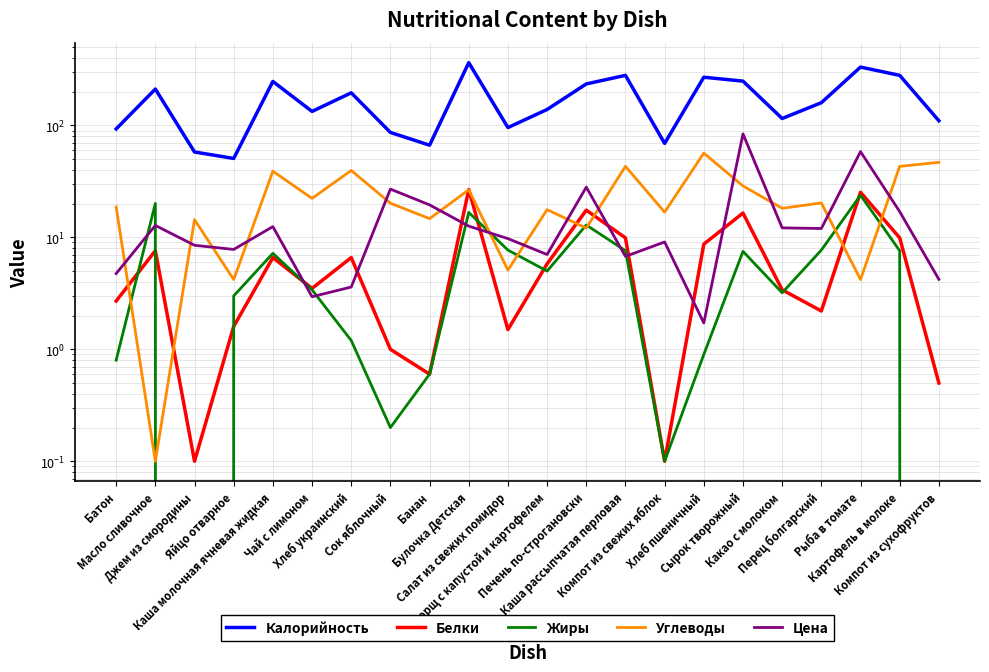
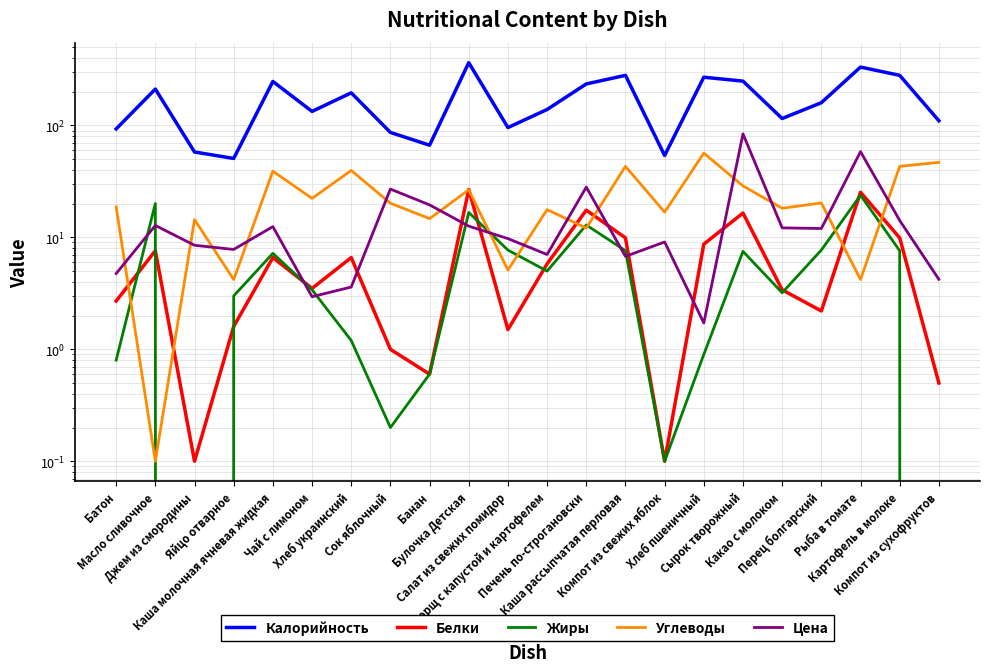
  {
    "Калорийность": {
      "Батон": 90,
      "Масло сливочное": 210,
      "Джем из смородины": 60,
      "Яйцо отварное": 50,
      "Каша молочная ячневая жидкая": 250,
      "Чай с лимоном": 130,
      "Хлеб украинский": 200,
      "Сок яблочный": 90,
      "Банан": 70,
      "Булочка Детская": 360,
      "Салат из свежих помидор": 100,
      "Борщ с капустой и картофелем": 140,
      "Печень по-строгановски": 230,
      "Каша рассыпчатая перловая": 280,
-     "Компот из свежих яблок": 70,
+     "Компот из свежих яблок": 50,
      "Хлеб пшеничный": 270,
      "Сырок творожный": 250,
      "Какао с молоком": 120,
      "Перец болгарский": 160,
      "Рыба в томате": 330,
      "Картофель в молоке": 280,
      "Компот из сухофруктов": 110
    },
    "Белки": {
      "Батон": 2.7,
      "Масло сливочное": 8,
      "Джем из смородины": 0.10,
      "Яйцо отварное": 1.6,
      "Каша молочная ячневая жидкая": 7,
      "Хлеб украинский": 7,
      "Сок яблочный": 1,
      "Салат из свежих помидор": 1.5,
      "Борщ с капустой и картофелем": 6,
      "Печень по-строгановски": 18,
      "Каша рассыпчатая перловая": 10,
      "Хлеб пшеничный": 9,
      "Сырок творожный": 17,
      "Какао с молоком": 3.4,
      "Перец болгарский": 2.2,
      "Рыба в томате": 25,
      "Картофель в молоке": 10,
      "Компот из сухофруктов": 0.5
    },
    "Жиры": {
      "Батон": 0.8,
      "Масло сливочное": 20,
      "Яйцо отварное": 3,
      "Каша молочная ячневая жидкая": 7,
      "Хлеб украинский": 1.2,
      "Сок яблочный": 0.20,
      "Булочка Детская": 17,
      "Салат из свежих помидор": 8,
      "Борщ с капустой и картофелем": 5,
      "Печень по-строгановски": 13,
      "Каша рассыпчатая перловая": 8,
      "Хлеб пшеничный": 0.9,
      "Сырок творожный": 8,
      "Какао с молоком": 3.2,
      "Перец болгарский": 8,
      "Рыба в томате": 24,
      "Картофель в молоке": 8
    },
    "Углеводы": {
      "Батон": 19,
      "Масло сливочное": 0.10,
      "Джем из смородины": 14,
      "Яйцо отварное": 4,
      "Каша молочная ячневая жидкая": 39,
      "Чай с лимоном": 22,
      "Хлеб украинский": 40,
      "Сок яблочный": 20,
      "Банан": 15,
      "Салат из свежих помидор": 5,
      "Борщ с капустой и картофелем": 18,
      "Печень по-строгановски": 12,
      "Каша рассыпчатая перловая": 43,
      "Компот из свежих яблок": 17,
      "Хлеб пшеничный": 60,
      "Сырок творожный": 29,
      "Какао с молоком": 18,
      "Перец болгарский": 20,
      "Рыба в томате": 4,
      "Картофель в молоке": 43,
      "Компот из сухофруктов": 47
    },
    "Цена": {
      "Батон": 4.8,
      "Масло сливочное": 13,
      "Джем из смородины": 9,
      "Яйцо отварное": 8,
      "Каша молочная ячневая жидкая": 12,
      "Чай с лимоном": 3,
      "Хлеб украинский": 3.6,
      "Сок яблочный": 27,
      "Банан": 20,
      "Булочка Детская": 13,
      "Салат из свежих помидор": 10,
      "Борщ с капустой и картофелем": 7,
      "Печень по-строгановски": 28,
      "Каша рассыпчатая перловая": 7,
      "Компот из свежих яблок": 9,
      "Хлеб пшеничный": 1.7,
      "Сырок творожный": 80,
      "Какао с молоком": 12,
      "Перец болгарский": 12,
      "Рыба в томате": 60,
-     "Картофель в молоке": 17,
+     "Картофель в молоке": 14,
      "Компот из сухофруктов": 4.2
    }
  }
